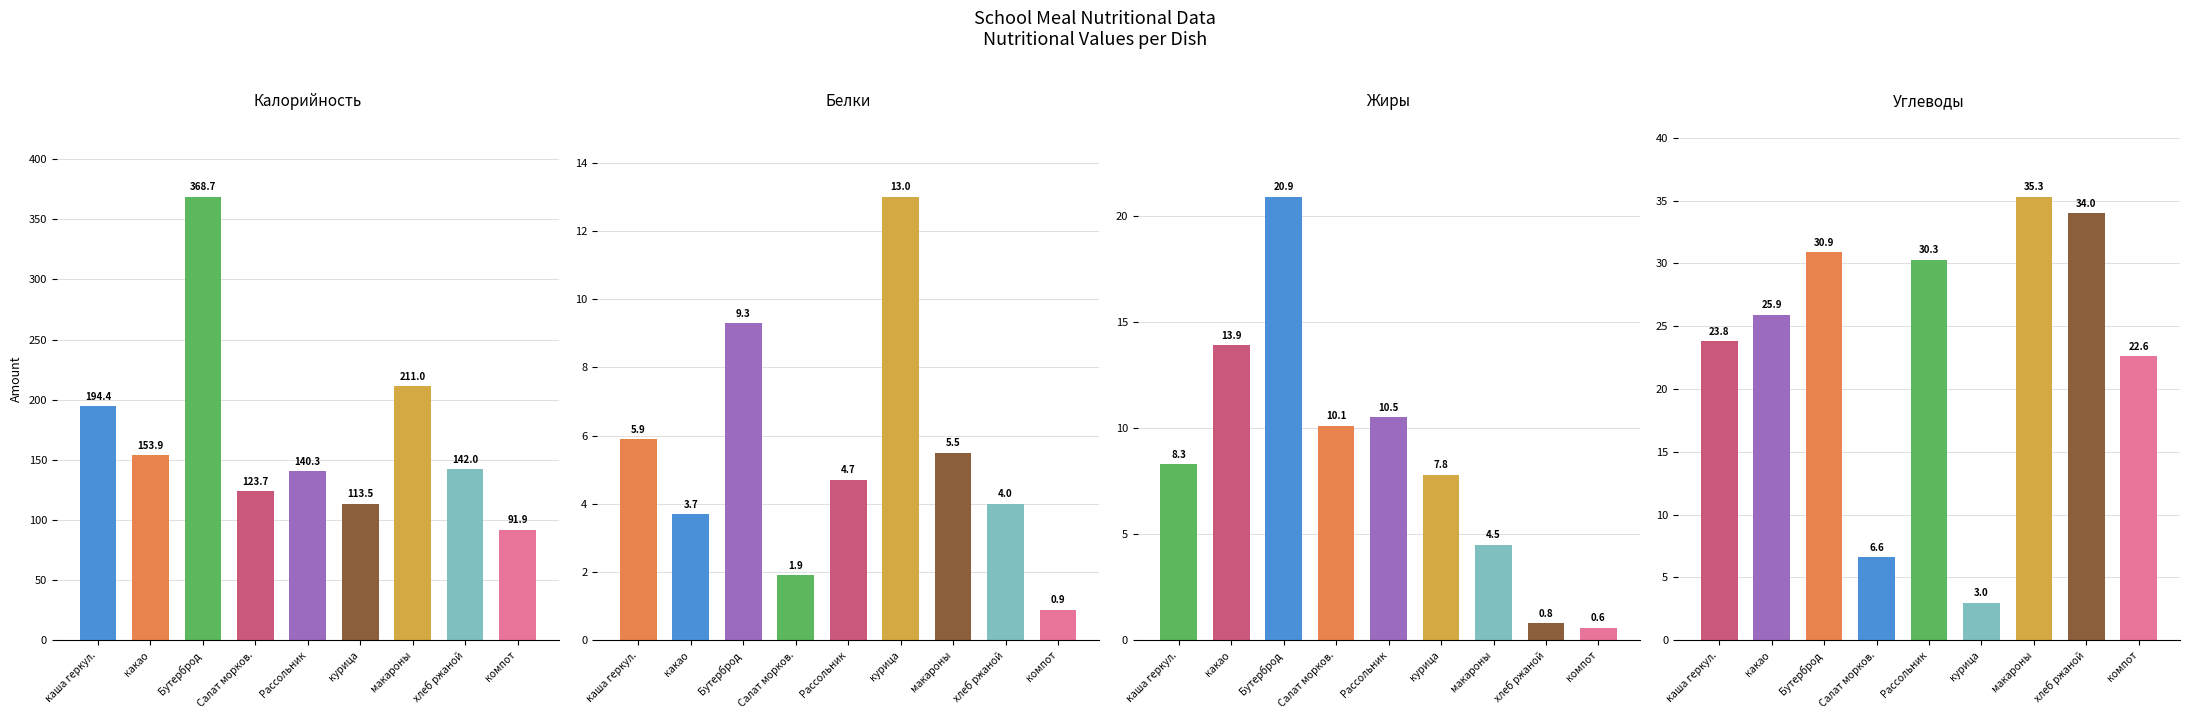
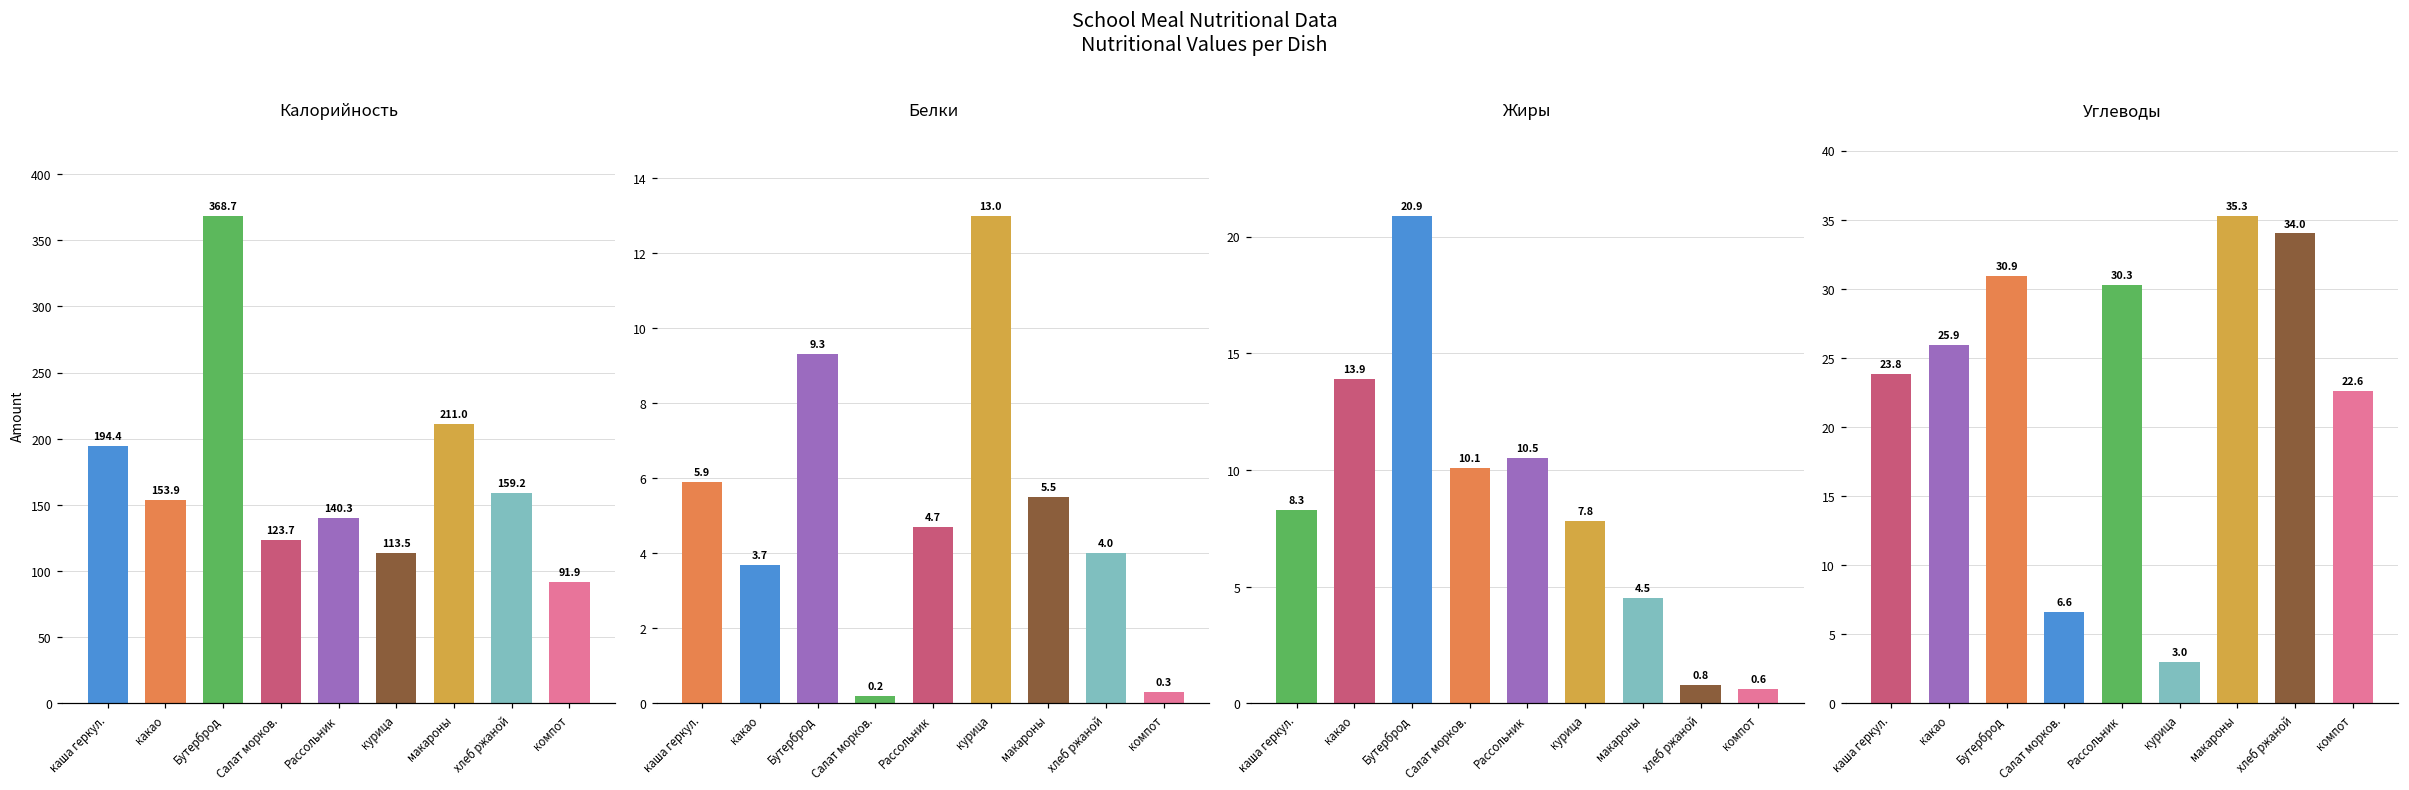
  {
    "Калорийность": {
      "каша геркул.": 194.4,
      "какао": 153.9,
      "Бутерброд": 368.7,
      "Салат морков.": 123.7,
      "Рассольник": 140.3,
      "курица": 113.5,
      "макароны": 211.0,
-     "хлеб ржаной": 142.0,
+     "хлеб ржаной": 159.2,
      "компот": 91.9
    },
    "Белки": {
      "каша геркул.": 5.9,
      "какао": 3.7,
      "Бутерброд": 9.3,
-     "Салат морков.": 1.9,
+     "Салат морков.": 0.2,
      "Рассольник": 4.7,
      "курица": 13.0,
      "макароны": 5.5,
      "хлеб ржаной": 4.0,
-     "компот": 0.9
+     "компот": 0.3
    },
    "Жиры": {
      "каша геркул.": 8.3,
      "какао": 13.9,
      "Бутерброд": 20.9,
      "Салат морков.": 10.1,
      "Рассольник": 10.5,
      "курица": 7.8,
      "макароны": 4.5,
      "хлеб ржаной": 0.8,
      "компот": 0.6
    },
    "Углеводы": {
      "каша геркул.": 23.8,
      "какао": 25.9,
      "Бутерброд": 30.9,
      "Салат морков.": 6.6,
      "Рассольник": 30.3,
      "курица": 3.0,
      "макароны": 35.3,
      "хлеб ржаной": 34.0,
      "компот": 22.6
    }
  }
